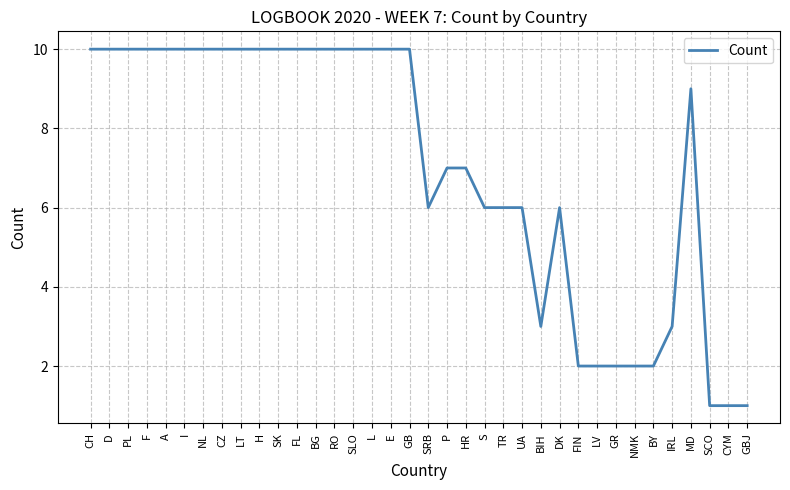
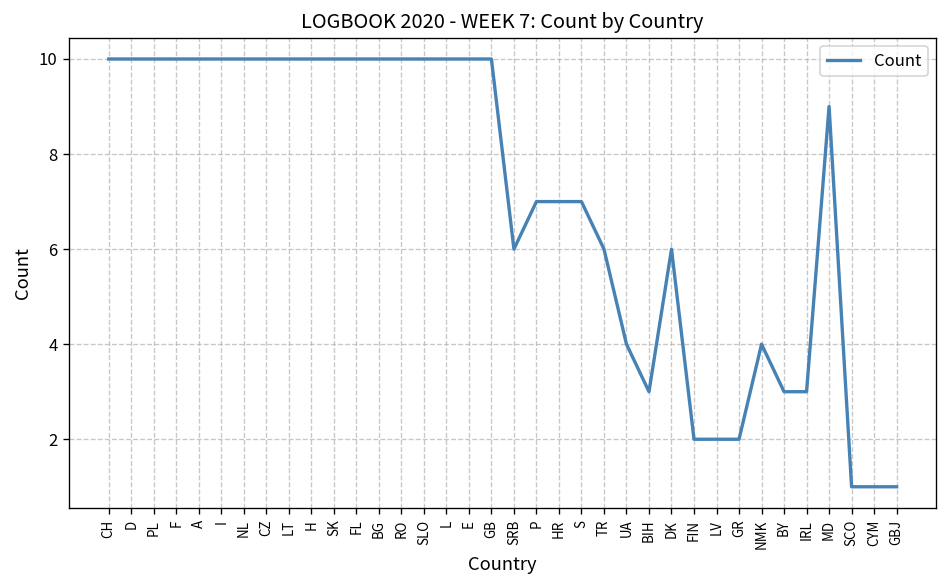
  {
    "CH": 10,
    "D": 10,
    "PL": 10,
    "F": 10,
    "A": 10,
    "I": 10,
    "NL": 10,
    "CZ": 10,
    "LT": 10,
    "H": 10,
    "SK": 10,
    "FL": 10,
    "BG": 10,
    "RO": 10,
    "SLO": 10,
    "L": 10,
    "E": 10,
    "GB": 10,
    "SRB": 6,
    "P": 7,
    "HR": 7,
-   "S": 6,
+   "S": 7,
    "TR": 6,
-   "UA": 6,
+   "UA": 4,
    "BIH": 3,
    "DK": 6,
    "FIN": 2,
    "LV": 2,
    "GR": 2,
-   "NMK": 2,
-   "BY": 2,
+   "NMK": 4,
+   "BY": 3,
    "IRL": 3,
    "MD": 9,
    "SCO": 1,
    "CYM": 1,
    "GBJ": 1
  }
